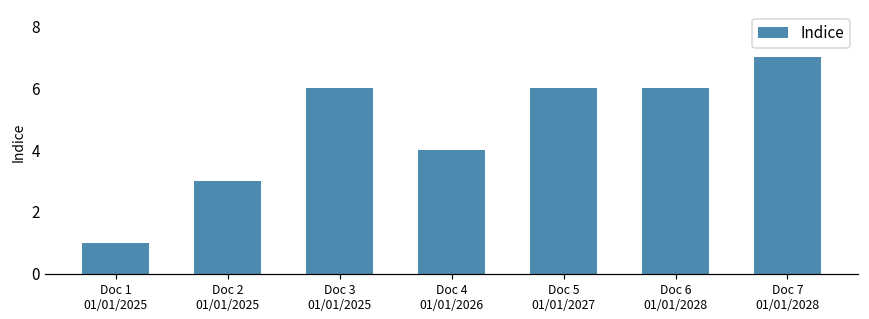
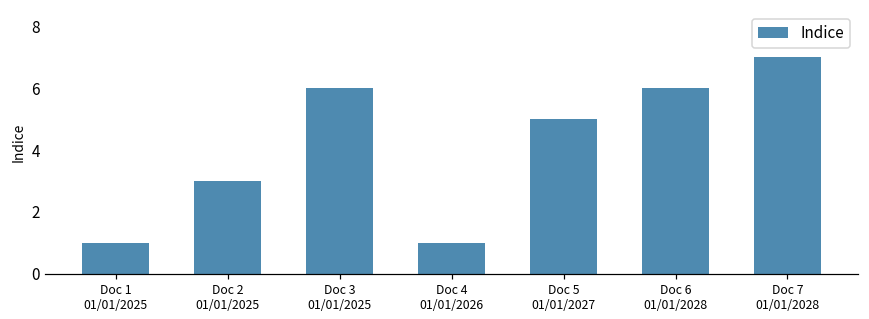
  {
    "Doc 1 01/01/2025": 1,
    "Doc 2 01/01/2025": 3,
    "Doc 3 01/01/2025": 6,
-   "Doc 4 01/01/2026": 4,
-   "Doc 5 01/01/2027": 6,
+   "Doc 4 01/01/2026": 1,
+   "Doc 5 01/01/2027": 5,
    "Doc 6 01/01/2028": 6,
    "Doc 7 01/01/2028": 7
  }
